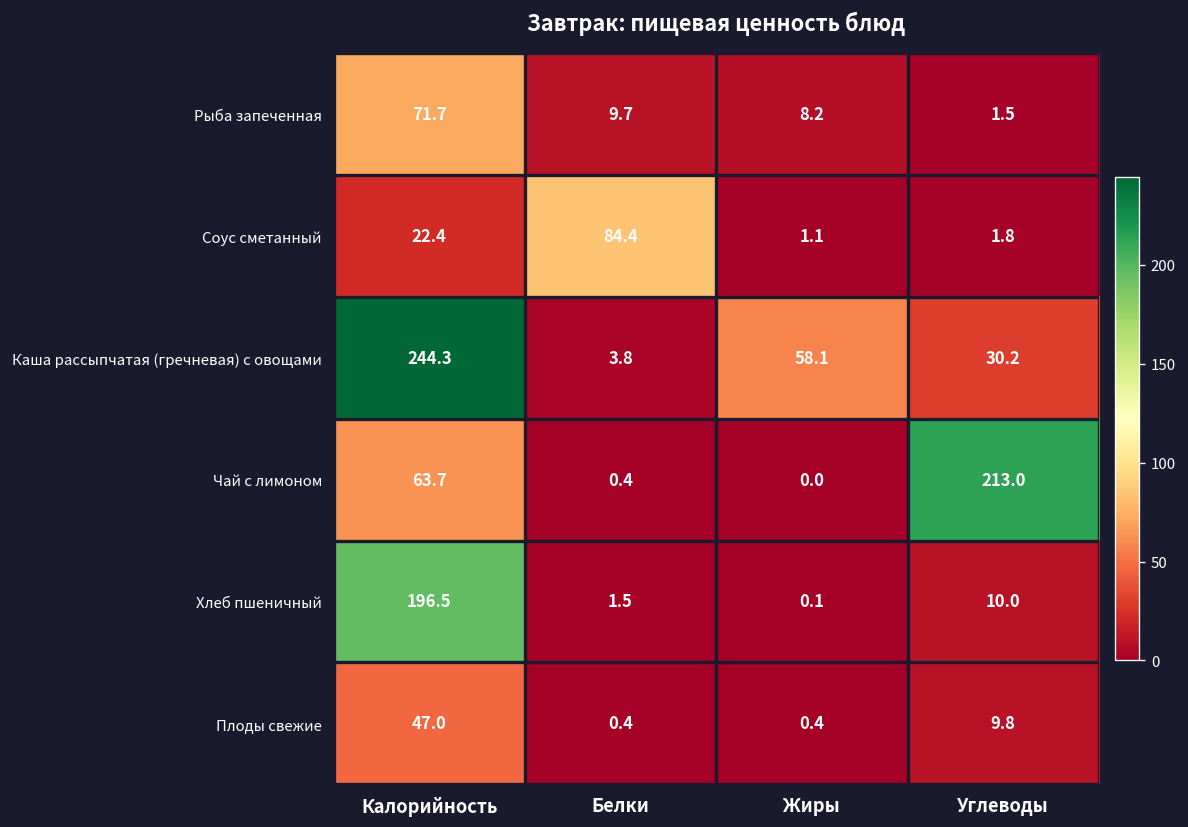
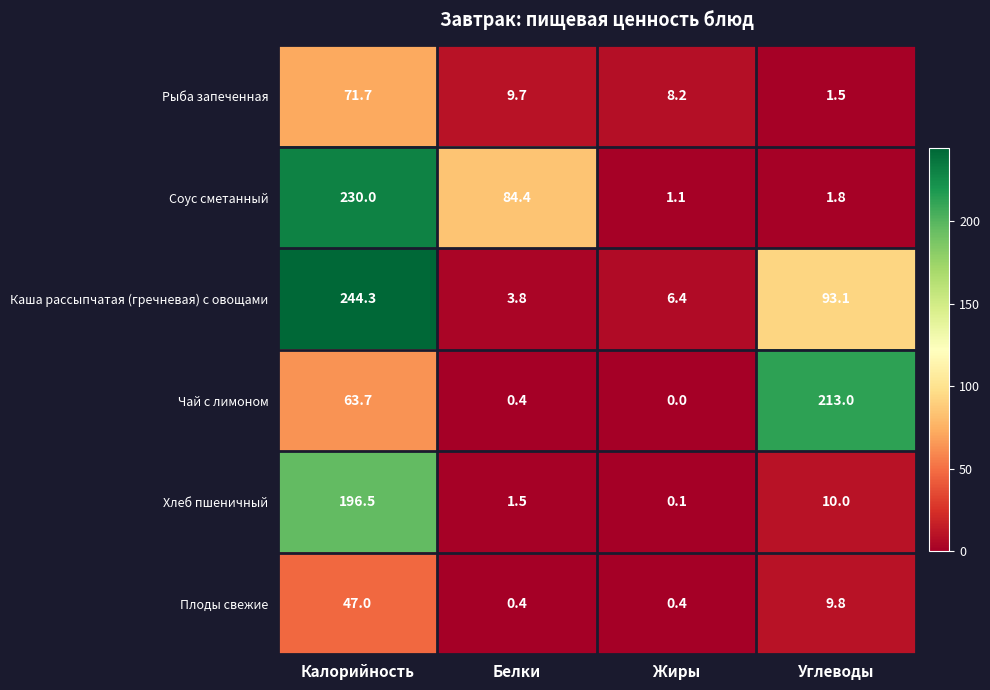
  {
    "Рыба запеченная": {
      "Калорийность": 71.7,
      "Белки": 9.7,
      "Жиры": 8.2,
      "Углеводы": 1.5
    },
    "Соус сметанный": {
-     "Калорийность": 22.4,
+     "Калорийность": 230.0,
      "Белки": 84.4,
      "Жиры": 1.1,
      "Углеводы": 1.8
    },
    "Каша рассыпчатая (гречневая) с овощами": {
      "Калорийность": 244.3,
      "Белки": 3.8,
-     "Жиры": 58.1,
-     "Углеводы": 30.2
+     "Жиры": 6.4,
+     "Углеводы": 93.1
    },
    "Чай с лимоном": {
      "Калорийность": 63.7,
      "Белки": 0.4,
      "Жиры": 0.0,
      "Углеводы": 213.0
    },
    "Хлеб пшеничный": {
      "Калорийность": 196.5,
      "Белки": 1.5,
      "Жиры": 0.1,
      "Углеводы": 10.0
    },
    "Плоды свежие": {
      "Калорийность": 47.0,
      "Белки": 0.4,
      "Жиры": 0.4,
      "Углеводы": 9.8
    }
  }
